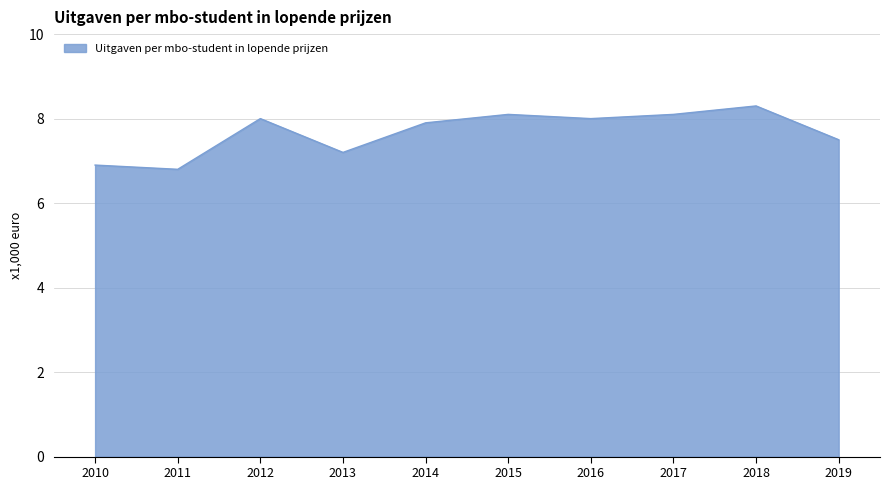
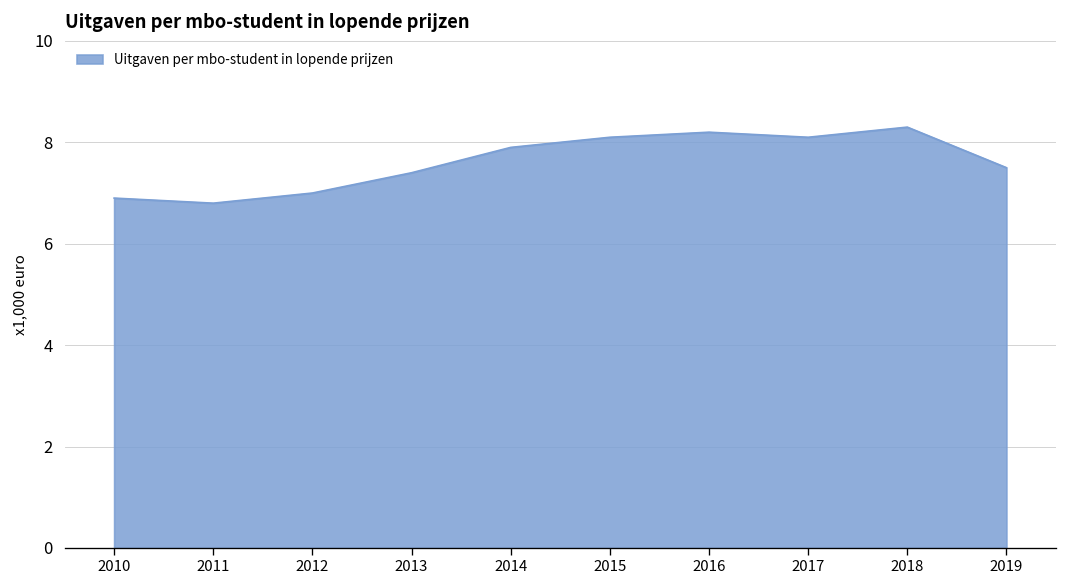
  {
    "2010": 6.9,
    "2011": 6.8,
-   "2012": 8,
-   "2013": 7.2,
+   "2012": 7,
+   "2013": 7.4,
    "2014": 7.9,
    "2015": 8.1,
-   "2016": 8.0,
+   "2016": 8.2,
    "2017": 8.1,
    "2018": 8.3,
    "2019": 7.5
  }
